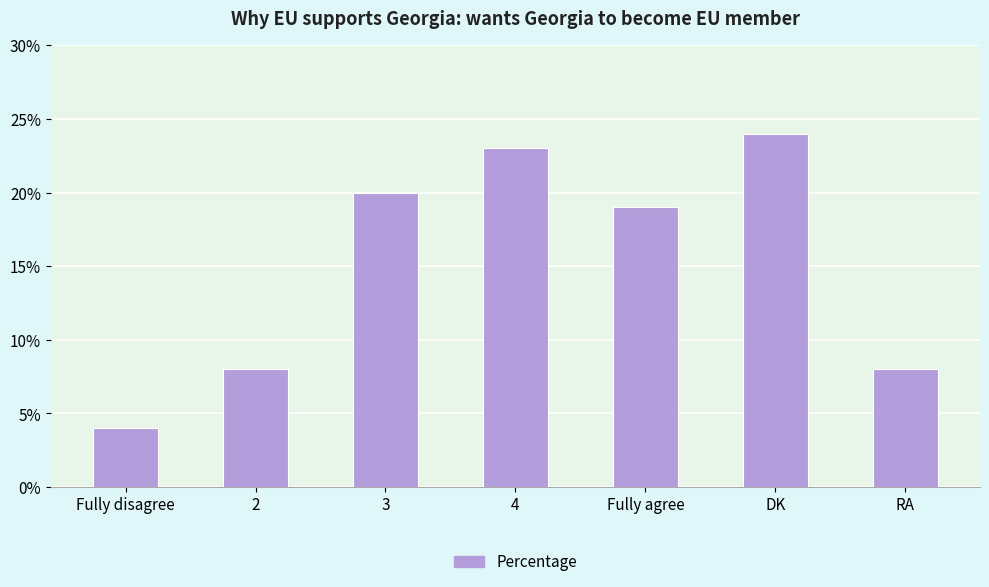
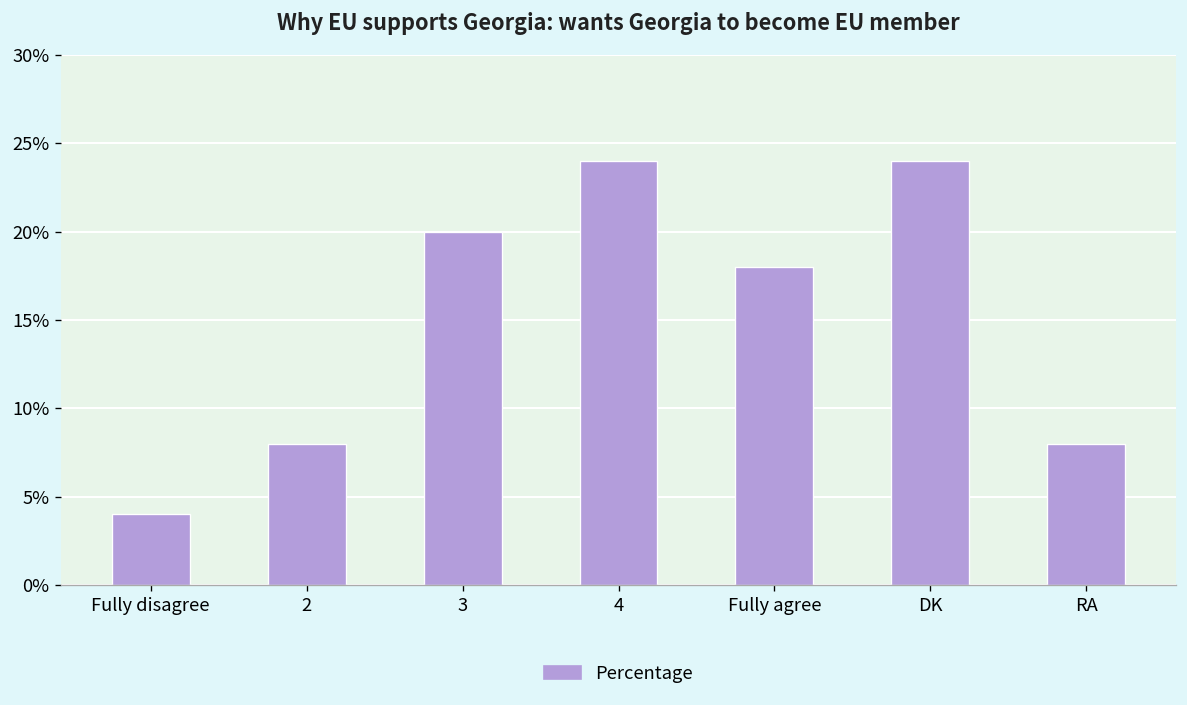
  {
    "Fully disagree": "4%",
    "2": "8%",
    "3": "20%",
-   "4": "23%",
-   "Fully agree": "19%",
+   "4": "24%",
+   "Fully agree": "18%",
    "DK": "24%",
    "RA": "8%"
  }
